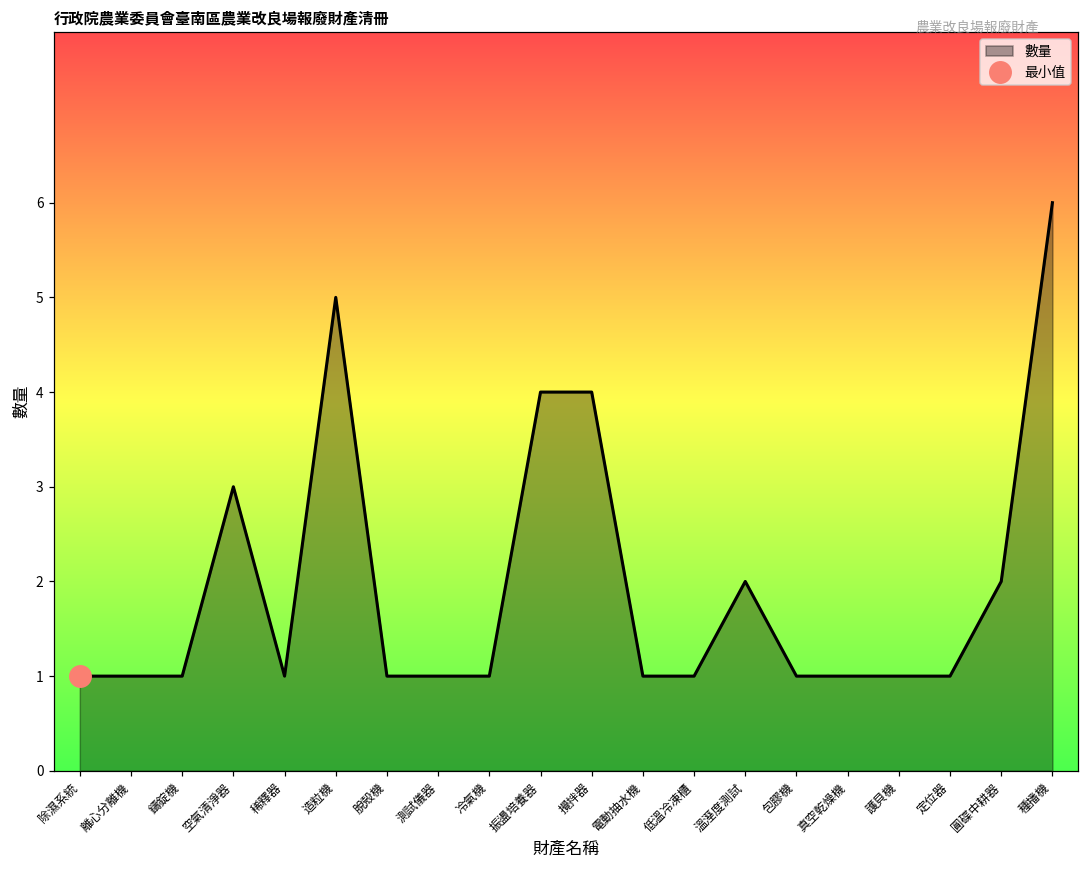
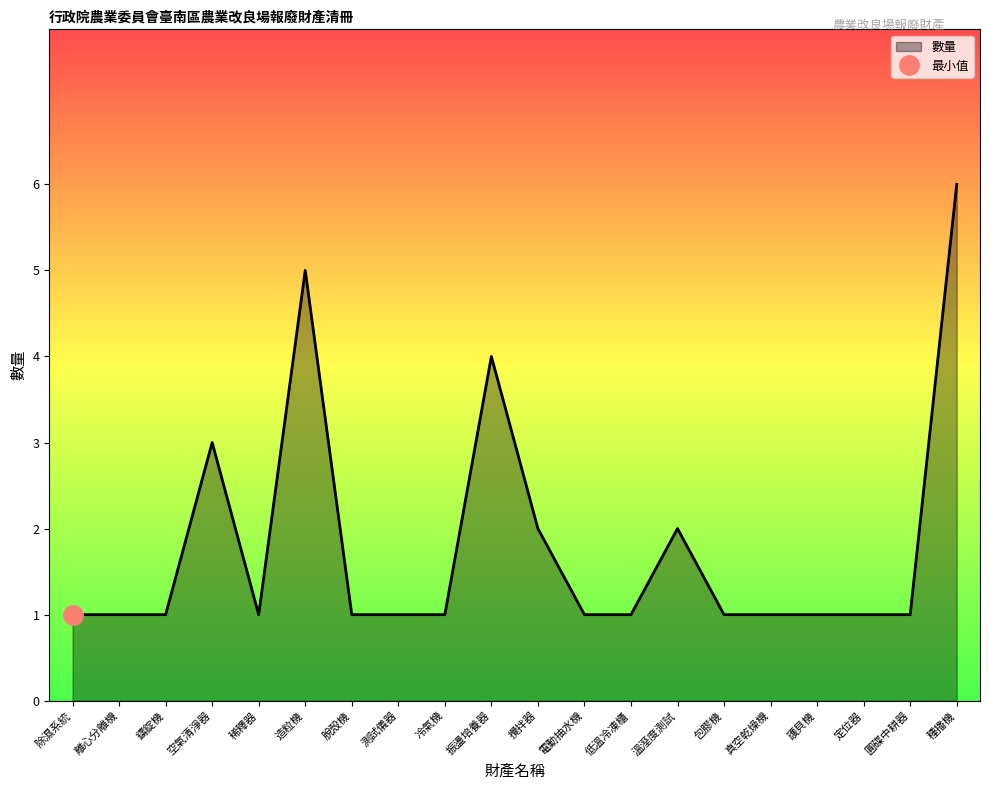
  {
    "數量": {
      "離心分離機": 1,
      "鑄錠機": 1,
      "空氣清淨器": 3,
      "稀釋器": 1,
      "造粒機": 5,
      "脫殼機": 1,
      "測試儀器": 1,
      "冷氣機": 1,
      "振盪培養器": 4,
-     "攪拌器": 4,
+     "攪拌器": 2,
      "電動抽水機": 1,
      "低溫冷凍櫃": 1,
      "溫溼度測試": 2,
      "包膠機": 1,
      "真空乾燥機": 1,
      "護貝機": 1,
      "定位器": 1,
-     "圓碟中耕器": 2,
+     "圓碟中耕器": 1,
      "種播機": 6
    }
  }
